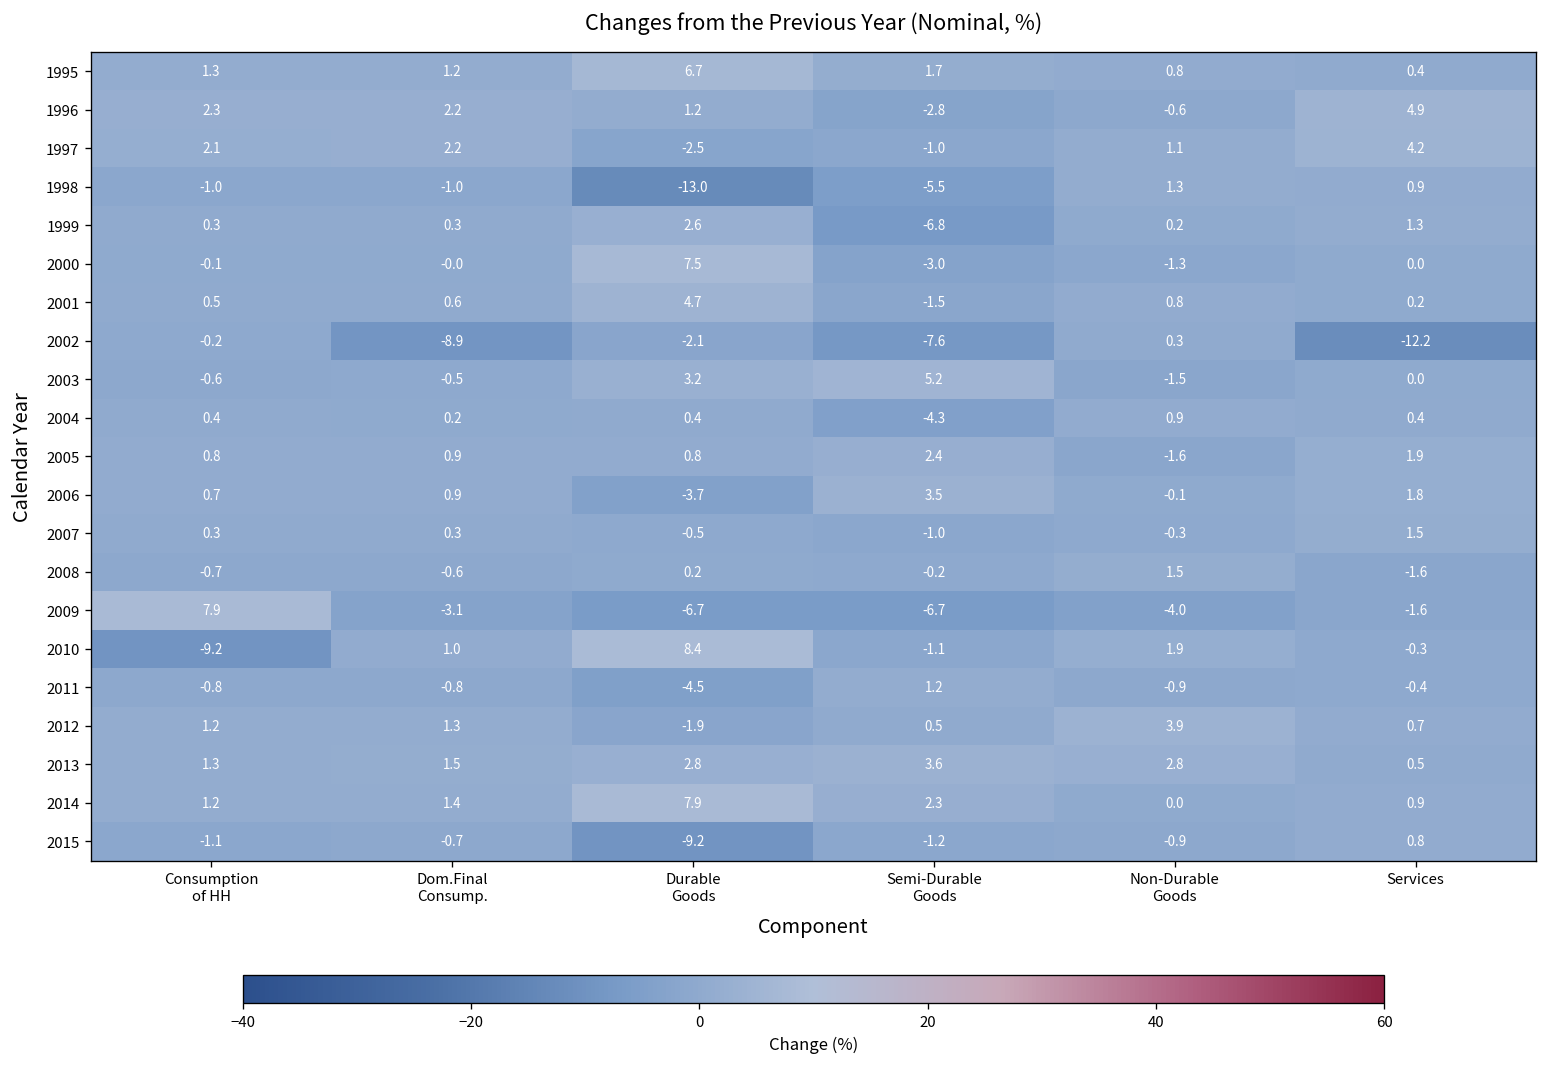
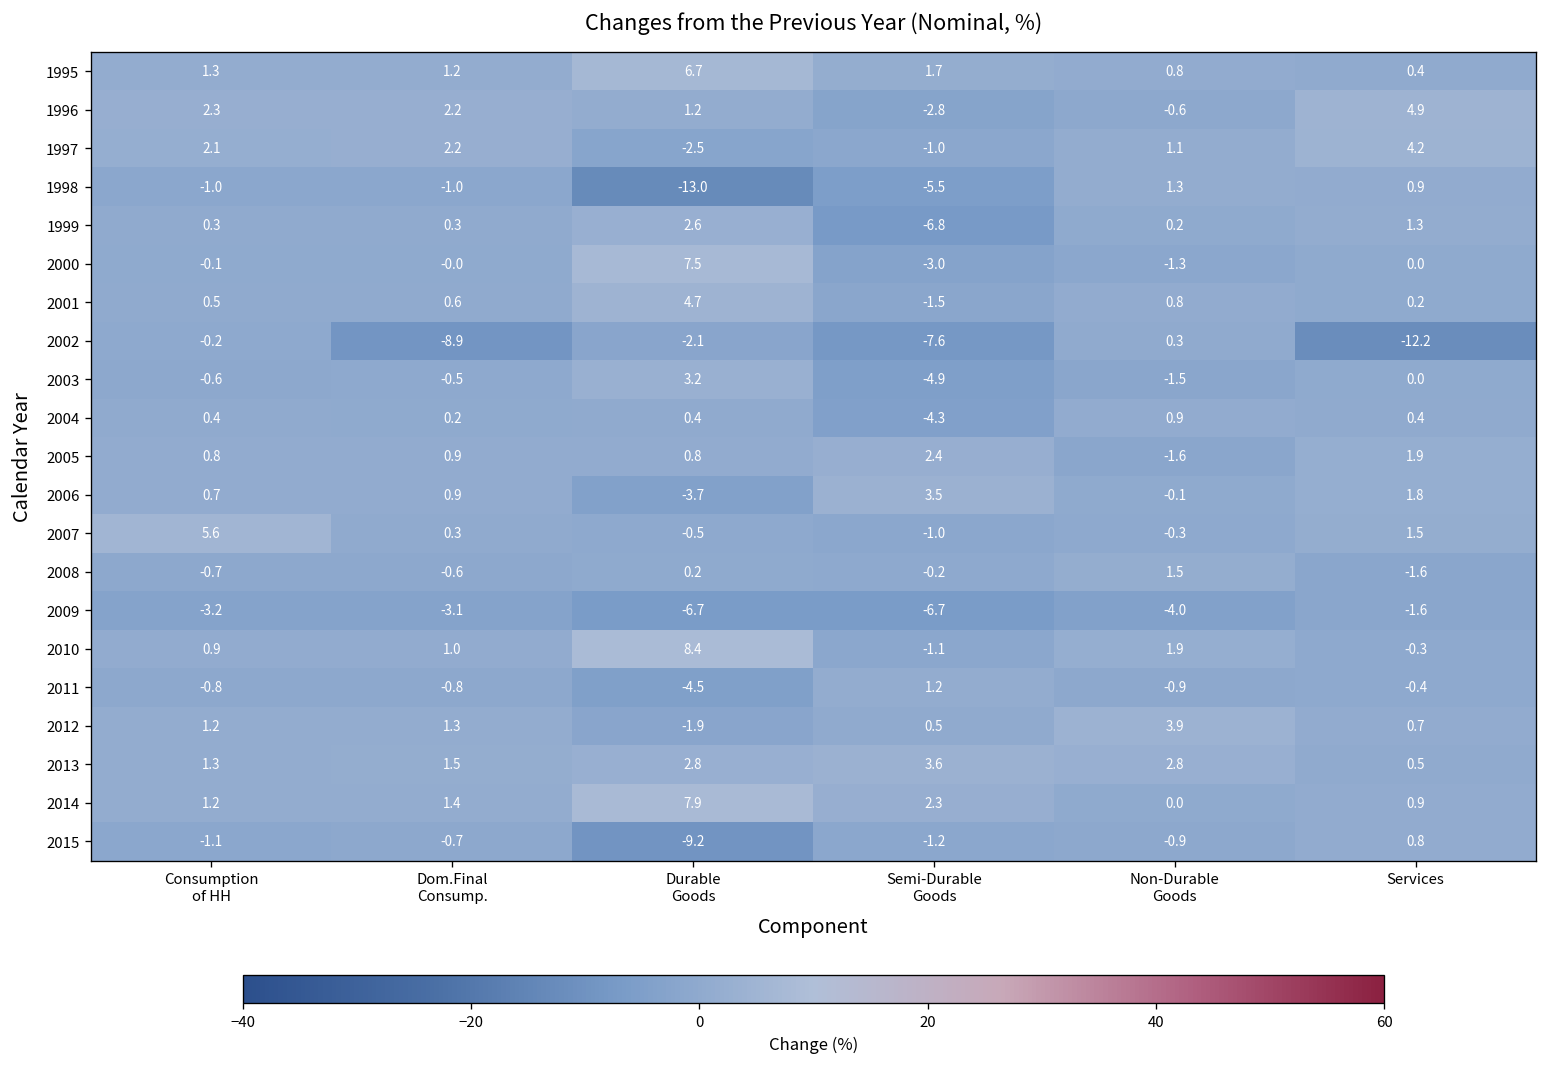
  {
    "1995": {
      "Consumption of HH": 1.3,
      "Dom.Final Consump.": 1.2,
      "Durable Goods": 6.7,
      "Semi-Durable Goods": 1.7,
      "Non-Durable Goods": 0.8,
      "Services": 0.4
    },
    "1996": {
      "Consumption of HH": 2.3,
      "Dom.Final Consump.": 2.2,
      "Durable Goods": 1.2,
      "Semi-Durable Goods": -2.8,
      "Non-Durable Goods": -0.6,
      "Services": 4.9
    },
    "1997": {
      "Consumption of HH": 2.1,
      "Dom.Final Consump.": 2.2,
      "Durable Goods": -2.5,
      "Semi-Durable Goods": -1.0,
      "Non-Durable Goods": 1.1,
      "Services": 4.2
    },
    "1998": {
      "Consumption of HH": -1.0,
      "Dom.Final Consump.": -1.0,
      "Durable Goods": -13.0,
      "Semi-Durable Goods": -5.5,
      "Non-Durable Goods": 1.3,
      "Services": 0.9
    },
    "1999": {
      "Consumption of HH": 0.3,
      "Dom.Final Consump.": 0.3,
      "Durable Goods": 2.6,
      "Semi-Durable Goods": -6.8,
      "Non-Durable Goods": 0.2,
      "Services": 1.3
    },
    "2000": {
      "Consumption of HH": -0.1,
      "Dom.Final Consump.": -0.0,
      "Durable Goods": 7.5,
      "Semi-Durable Goods": -3.0,
      "Non-Durable Goods": -1.3,
      "Services": 0.0
    },
    "2001": {
      "Consumption of HH": 0.5,
      "Dom.Final Consump.": 0.6,
      "Durable Goods": 4.7,
      "Semi-Durable Goods": -1.5,
      "Non-Durable Goods": 0.8,
      "Services": 0.2
    },
    "2002": {
      "Consumption of HH": -0.2,
      "Dom.Final Consump.": -8.9,
      "Durable Goods": -2.1,
      "Semi-Durable Goods": -7.6,
      "Non-Durable Goods": 0.3,
      "Services": -12.2
    },
    "2003": {
      "Consumption of HH": -0.6,
      "Dom.Final Consump.": -0.5,
      "Durable Goods": 3.2,
-     "Semi-Durable Goods": 5.2,
+     "Semi-Durable Goods": -4.9,
      "Non-Durable Goods": -1.5,
      "Services": 0.0
    },
    "2004": {
      "Consumption of HH": 0.4,
      "Dom.Final Consump.": 0.2,
      "Durable Goods": 0.4,
      "Semi-Durable Goods": -4.3,
      "Non-Durable Goods": 0.9,
      "Services": 0.4
    },
    "2005": {
      "Consumption of HH": 0.8,
      "Dom.Final Consump.": 0.9,
      "Durable Goods": 0.8,
      "Semi-Durable Goods": 2.4,
      "Non-Durable Goods": -1.6,
      "Services": 1.9
    },
    "2006": {
      "Consumption of HH": 0.7,
      "Dom.Final Consump.": 0.9,
      "Durable Goods": -3.7,
      "Semi-Durable Goods": 3.5,
      "Non-Durable Goods": -0.1,
      "Services": 1.8
    },
    "2007": {
-     "Consumption of HH": 0.3,
+     "Consumption of HH": 5.6,
      "Dom.Final Consump.": 0.3,
      "Durable Goods": -0.5,
      "Semi-Durable Goods": -1.0,
      "Non-Durable Goods": -0.3,
      "Services": 1.5
    },
    "2008": {
      "Consumption of HH": -0.7,
      "Dom.Final Consump.": -0.6,
      "Durable Goods": 0.2,
      "Semi-Durable Goods": -0.2,
      "Non-Durable Goods": 1.5,
      "Services": -1.6
    },
    "2009": {
-     "Consumption of HH": 7.9,
+     "Consumption of HH": -3.2,
      "Dom.Final Consump.": -3.1,
      "Durable Goods": -6.7,
      "Semi-Durable Goods": -6.7,
      "Non-Durable Goods": -4.0,
      "Services": -1.6
    },
    "2010": {
-     "Consumption of HH": -9.2,
+     "Consumption of HH": 0.9,
      "Dom.Final Consump.": 1.0,
      "Durable Goods": 8.4,
      "Semi-Durable Goods": -1.1,
      "Non-Durable Goods": 1.9,
      "Services": -0.3
    },
    "2011": {
      "Consumption of HH": -0.8,
      "Dom.Final Consump.": -0.8,
      "Durable Goods": -4.5,
      "Semi-Durable Goods": 1.2,
      "Non-Durable Goods": -0.9,
      "Services": -0.4
    },
    "2012": {
      "Consumption of HH": 1.2,
      "Dom.Final Consump.": 1.3,
      "Durable Goods": -1.9,
      "Semi-Durable Goods": 0.5,
      "Non-Durable Goods": 3.9,
      "Services": 0.7
    },
    "2013": {
      "Consumption of HH": 1.3,
      "Dom.Final Consump.": 1.5,
      "Durable Goods": 2.8,
      "Semi-Durable Goods": 3.6,
      "Non-Durable Goods": 2.8,
      "Services": 0.5
    },
    "2014": {
      "Consumption of HH": 1.2,
      "Dom.Final Consump.": 1.4,
      "Durable Goods": 7.9,
      "Semi-Durable Goods": 2.3,
      "Non-Durable Goods": 0.0,
      "Services": 0.9
    },
    "2015": {
      "Consumption of HH": -1.1,
      "Dom.Final Consump.": -0.7,
      "Durable Goods": -9.2,
      "Semi-Durable Goods": -1.2,
      "Non-Durable Goods": -0.9,
      "Services": 0.8
    }
  }
